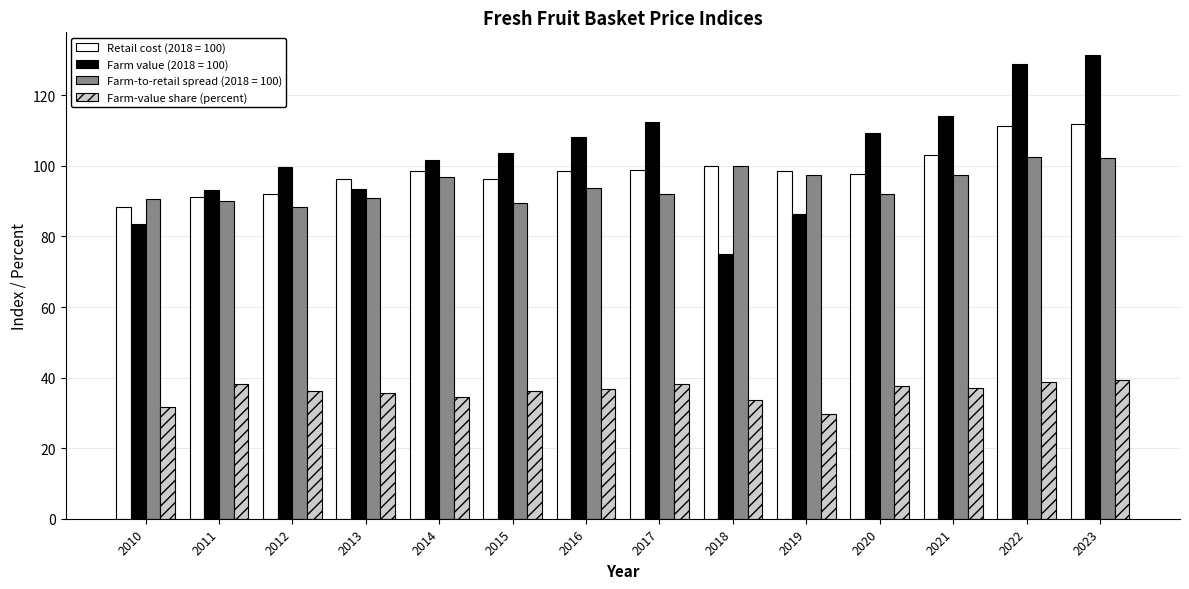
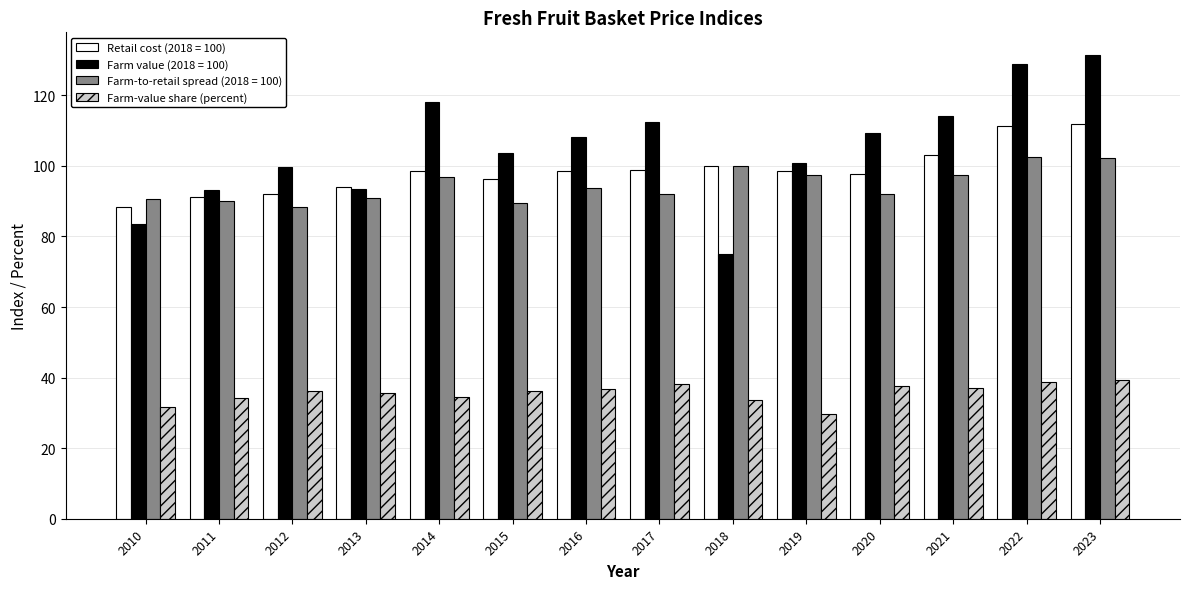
  {
    "Retail cost (2018 = 100)": {
      "2010": 88,
      "2011": 91,
      "2012": 92,
-     "2013": 96,
+     "2013": 94,
      "2014": 99,
      "2015": 96,
      "2016": 99,
      "2017": 99,
      "2018": 100,
      "2019": 99,
      "2020": 98,
      "2021": 103,
      "2022": 111,
      "2023": 112
    },
    "Farm value (2018 = 100)": {
      "2010": 84,
      "2011": 93,
      "2012": 100,
      "2013": 94,
-     "2014": 102,
+     "2014": 118,
      "2015": 104,
      "2016": 108,
      "2017": 112,
      "2018": 75,
-     "2019": 86,
+     "2019": 101,
      "2020": 109,
      "2021": 114,
      "2022": 129,
      "2023": 131
    },
    "Farm-to-retail spread (2018 = 100)": {
      "2010": 91,
      "2011": 90,
      "2012": 88,
      "2013": 91,
      "2014": 97,
      "2015": 89,
      "2016": 94,
      "2017": 92,
      "2018": 100,
      "2019": 97,
      "2020": 92,
      "2021": 98,
      "2022": 102,
      "2023": 102
    },
    "Farm-value share (percent)": {
      "2010": 32,
-     "2011": 38,
+     "2011": 34,
      "2012": 36,
      "2013": 36,
      "2014": 35,
      "2015": 36,
      "2016": 37,
      "2017": 38,
      "2018": 34,
      "2019": 30,
      "2020": 38,
      "2021": 37,
      "2022": 39,
      "2023": 39
    }
  }
